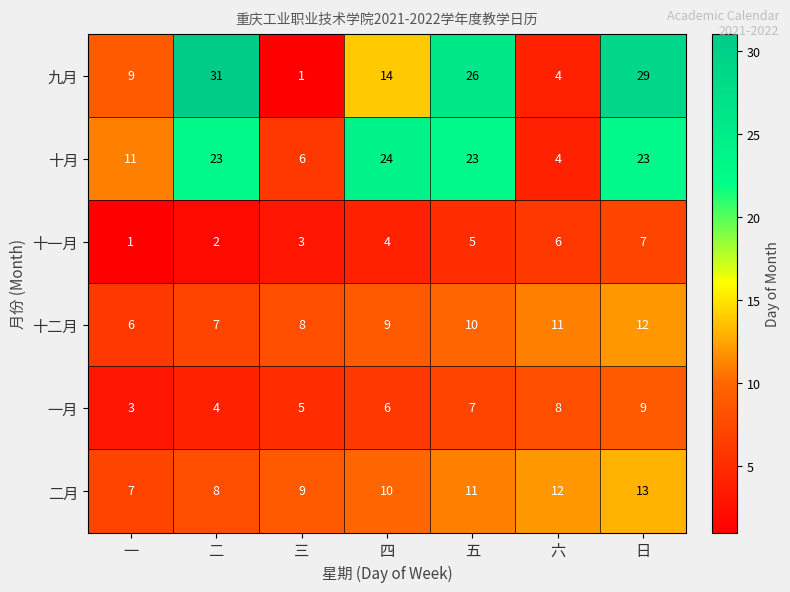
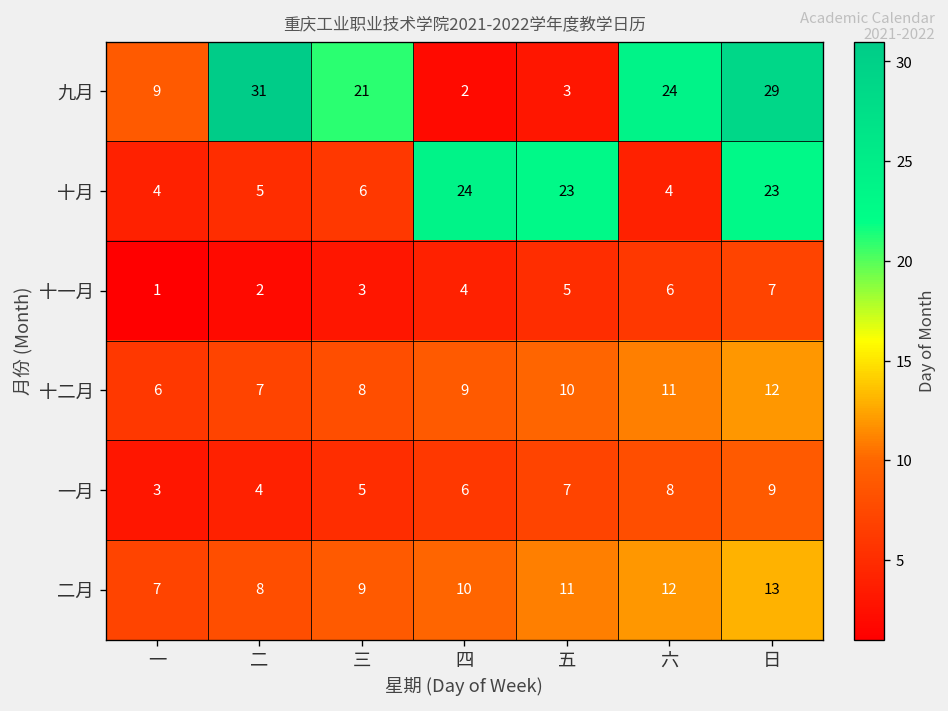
  {
    "九月": {
      "一": 9,
      "二": 31,
-     "三": 1,
-     "四": 14,
-     "五": 26,
-     "六": 4,
+     "三": 21,
+     "四": 2,
+     "五": 3,
+     "六": 24,
      "日": 29
    },
    "十月": {
-     "一": 11,
-     "二": 23,
+     "一": 4,
+     "二": 5,
      "三": 6,
      "四": 24,
      "五": 23,
      "六": 4,
      "日": 23
    },
    "十一月": {
      "一": 1,
      "二": 2,
      "三": 3,
      "四": 4,
      "五": 5,
      "六": 6,
      "日": 7
    },
    "十二月": {
      "一": 6,
      "二": 7,
      "三": 8,
      "四": 9,
      "五": 10,
      "六": 11,
      "日": 12
    },
    "一月": {
      "一": 3,
      "二": 4,
      "三": 5,
      "四": 6,
      "五": 7,
      "六": 8,
      "日": 9
    },
    "二月": {
      "一": 7,
      "二": 8,
      "三": 9,
      "四": 10,
      "五": 11,
      "六": 12,
      "日": 13
    }
  }
